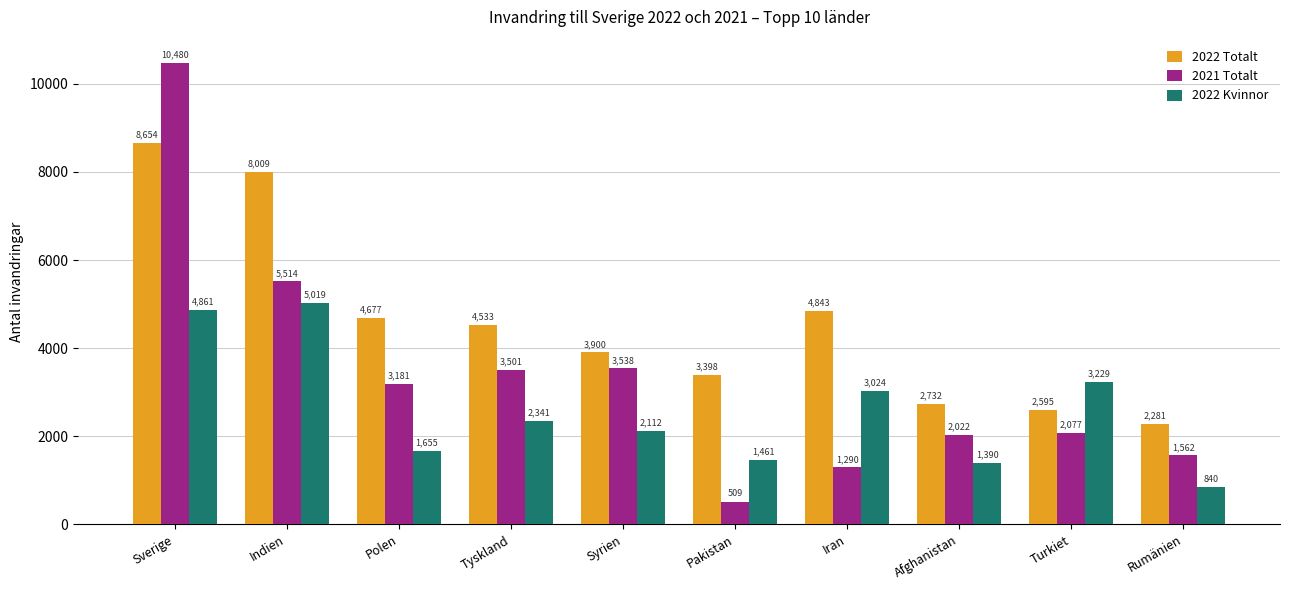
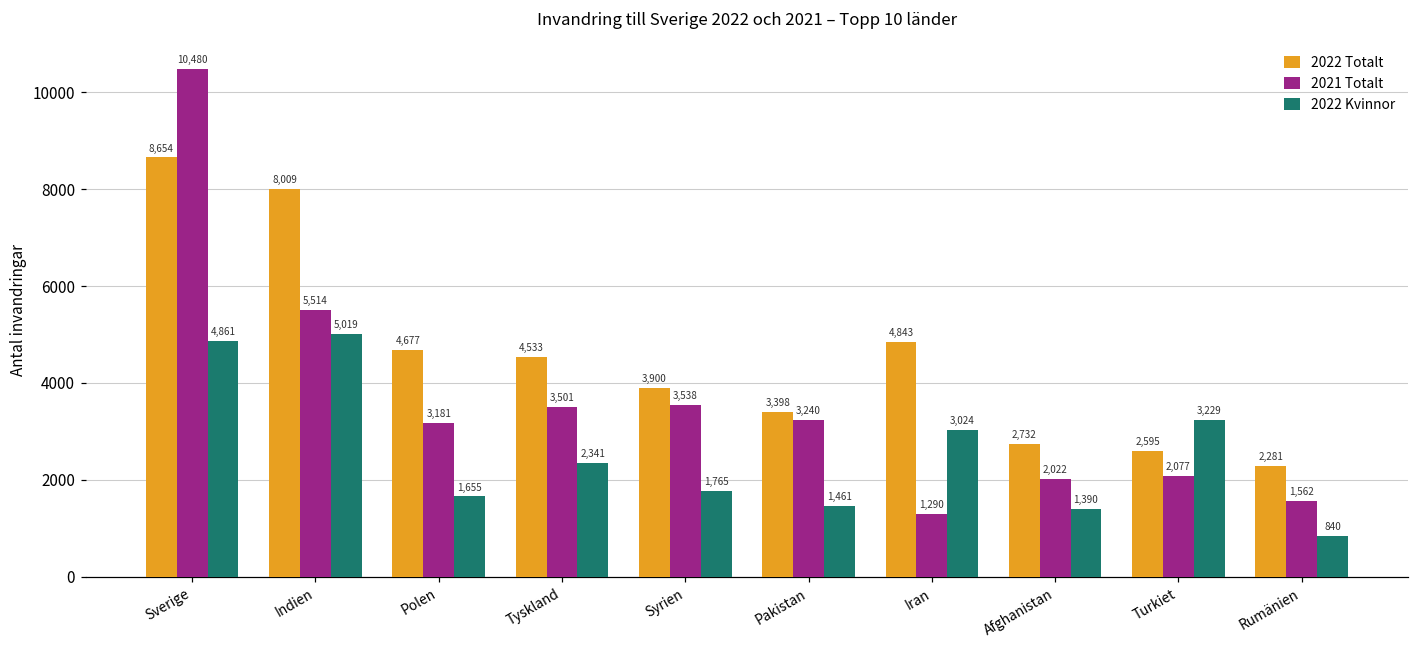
  {
    "2022 Totalt": {
      "Sverige": "8,654",
      "Indien": "8,009",
      "Polen": "4,677",
      "Tyskland": "4,533",
      "Syrien": "3,900",
      "Pakistan": "3,398",
      "Iran": "4,843",
      "Afghanistan": "2,732",
      "Turkiet": "2,595",
      "Rumänien": "2,281"
    },
    "2021 Totalt": {
      "Sverige": "10,480",
      "Indien": "5,514",
      "Polen": "3,181",
      "Tyskland": "3,501",
      "Syrien": "3,538",
-     "Pakistan": "509",
+     "Pakistan": "3,240",
      "Iran": "1,290",
      "Afghanistan": "2,022",
      "Turkiet": "2,077",
      "Rumänien": "1,562"
    },
    "2022 Kvinnor": {
      "Sverige": "4,861",
      "Indien": "5,019",
      "Polen": "1,655",
      "Tyskland": "2,341",
-     "Syrien": "2,112",
+     "Syrien": "1,765",
      "Pakistan": "1,461",
      "Iran": "3,024",
      "Afghanistan": "1,390",
      "Turkiet": "3,229",
      "Rumänien": "840"
    }
  }
